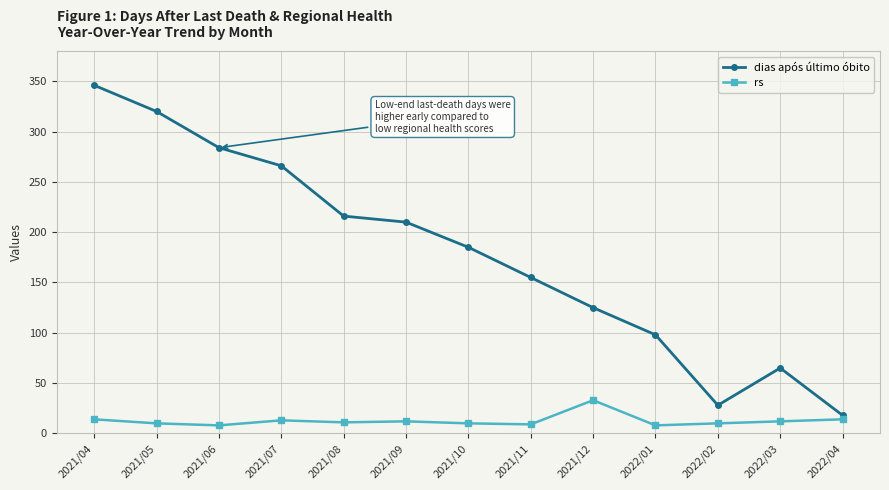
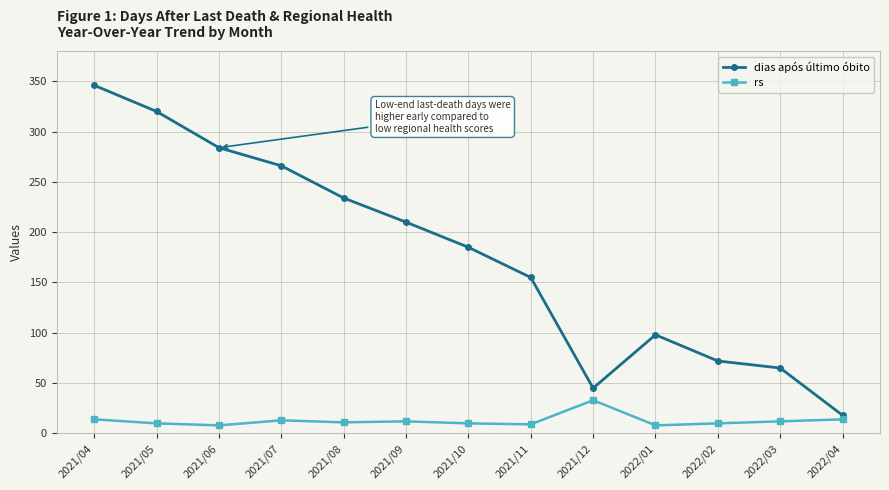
  {
    "dias após último óbito": {
      "2021/04": 346,
      "2021/05": 320,
      "2021/06": 284,
      "2021/07": 266,
-     "2021/08": 216,
+     "2021/08": 234,
      "2021/09": 210,
      "2021/10": 185,
      "2021/11": 155,
-     "2021/12": 125,
+     "2021/12": 45,
      "2022/01": 98,
-     "2022/02": 28,
+     "2022/02": 72,
      "2022/03": 65,
      "2022/04": 18
    },
    "rs": {
      "2021/04": 14,
      "2021/05": 10,
      "2021/06": 8,
      "2021/07": 13,
      "2021/08": 11,
      "2021/09": 12,
      "2021/10": 10,
      "2021/11": 9,
      "2021/12": 33,
      "2022/01": 8,
      "2022/02": 10,
      "2022/03": 12,
      "2022/04": 14
    }
  }
